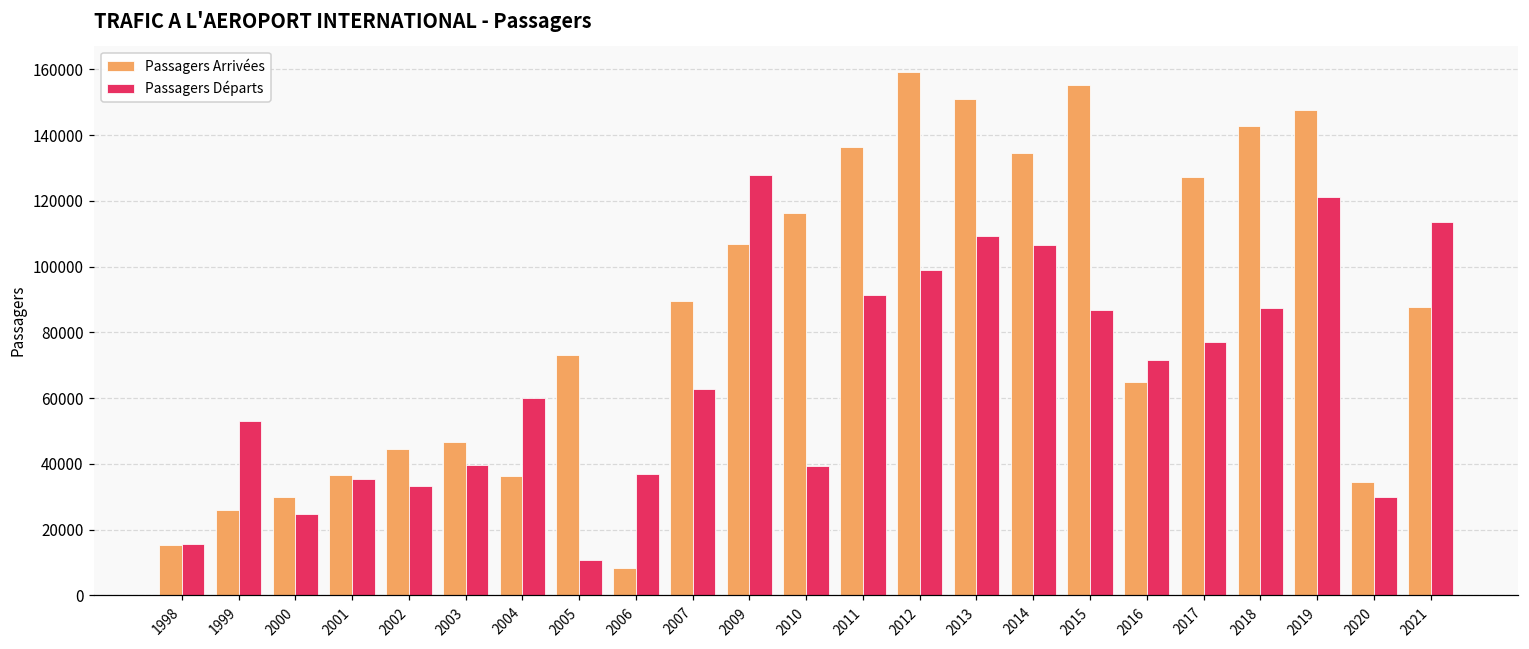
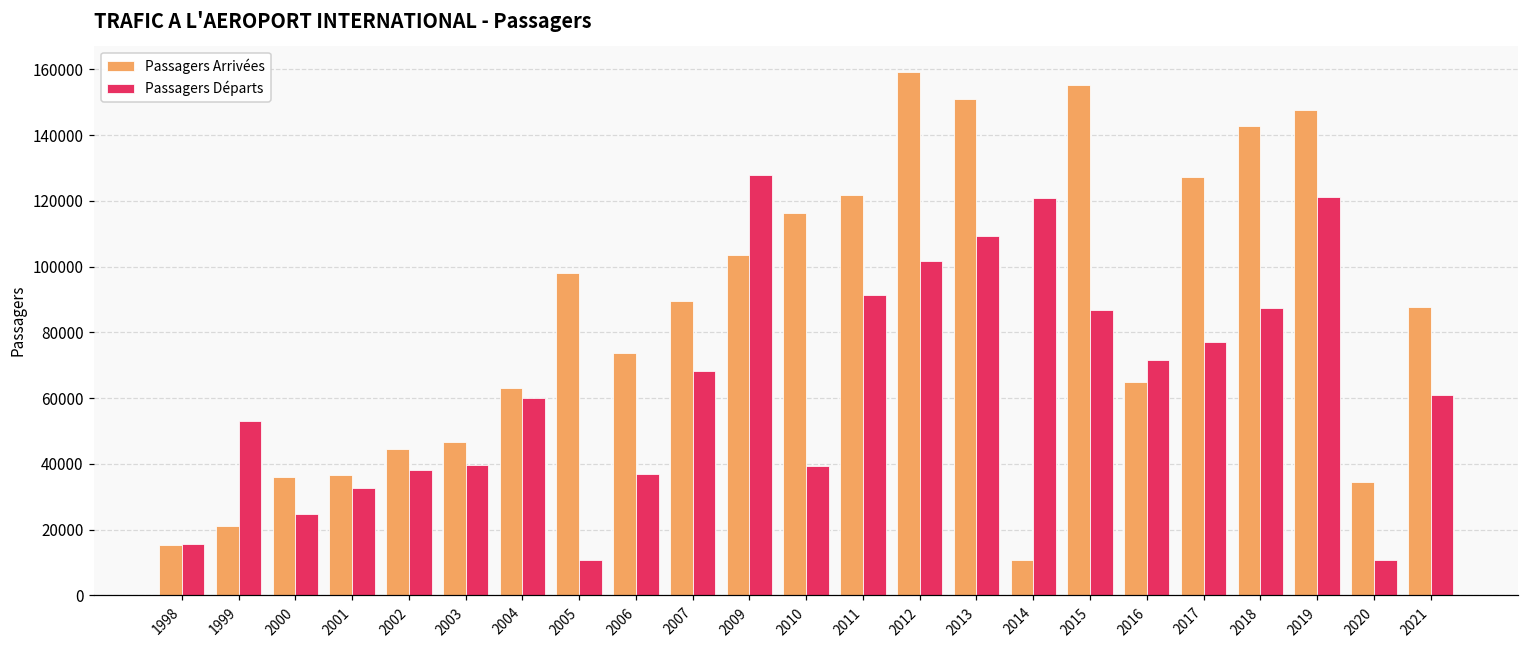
  {
    "Passagers Arrivées": {
      "1998": 15000,
-     "1999": 26000,
-     "2000": 30000,
+     "1999": 21000,
+     "2000": 36000,
      "2001": 37000,
      "2002": 45000,
      "2003": 47000,
-     "2004": 36000,
-     "2005": 73000,
-     "2006": 8000,
+     "2004": 63000,
+     "2005": 98000,
+     "2006": 74000,
      "2007": 90000,
-     "2009": 107000,
+     "2009": 103000,
      "2010": 116000,
-     "2011": 137000,
+     "2011": 122000,
      "2012": 159000,
      "2013": 151000,
-     "2014": 134000,
+     "2014": 11000,
      "2015": 155000,
      "2016": 65000,
      "2017": 127000,
      "2018": 143000,
      "2019": 148000,
      "2020": 35000,
      "2021": 88000
    },
    "Passagers Départs": {
      "1998": 16000,
      "1999": 53000,
      "2000": 25000,
-     "2001": 35000,
-     "2002": 33000,
+     "2001": 33000,
+     "2002": 38000,
      "2003": 40000,
      "2004": 60000,
      "2005": 11000,
      "2006": 37000,
-     "2007": 63000,
+     "2007": 68000,
      "2009": 128000,
      "2010": 39000,
      "2011": 91000,
-     "2012": 99000,
+     "2012": 102000,
      "2013": 109000,
-     "2014": 107000,
+     "2014": 121000,
      "2015": 87000,
      "2016": 72000,
      "2017": 77000,
      "2018": 88000,
      "2019": 121000,
-     "2020": 30000,
-     "2021": 114000
+     "2020": 11000,
+     "2021": 61000
    }
  }
